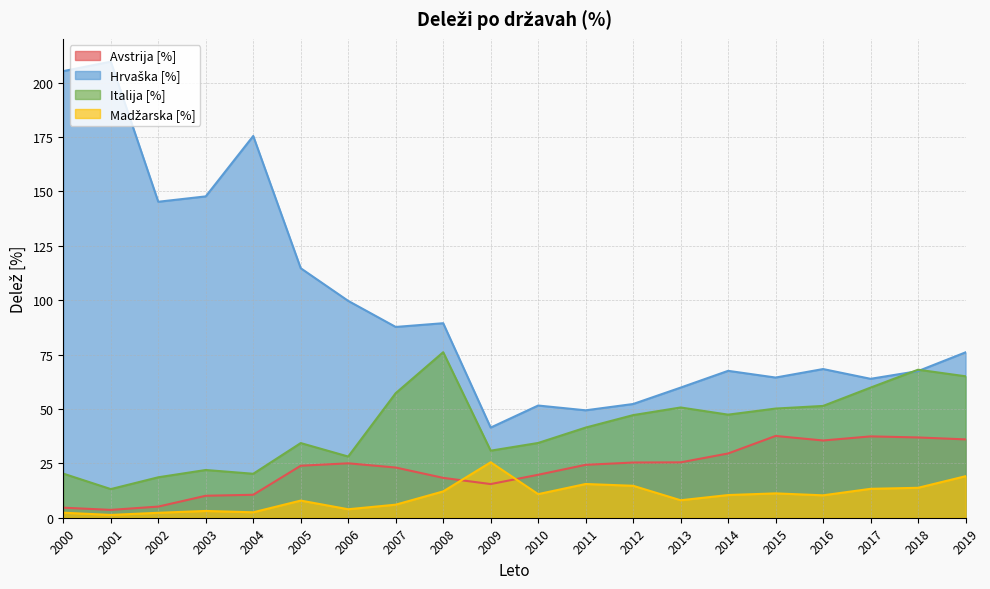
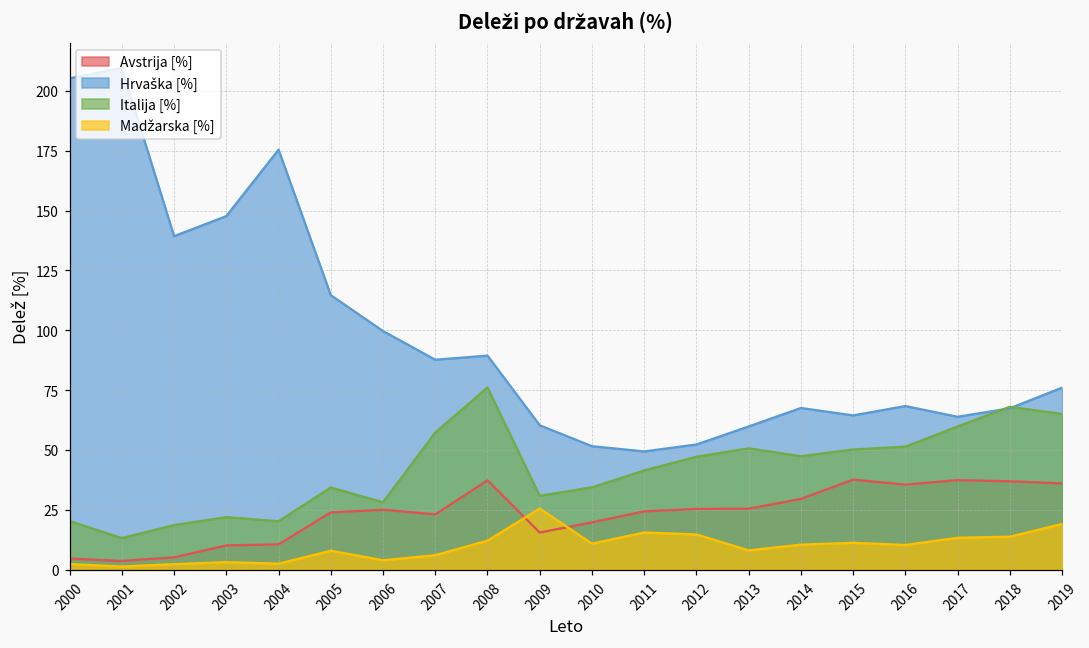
  {
    "Avstrija [%]": {
      "2000": 5,
      "2001": 4,
      "2002": 5,
      "2003": 10,
      "2004": 11,
      "2005": 24,
      "2006": 25,
      "2007": 23,
-     "2008": 18,
+     "2008": 37,
      "2009": 15,
      "2010": 20,
      "2011": 24,
      "2012": 25,
      "2013": 25,
      "2014": 30,
      "2015": 38,
      "2016": 35,
      "2017": 37,
      "2018": 37,
      "2019": 36
    },
    "Hrvaška [%]": {
      "2000": 205,
-     "2002": 145,
+     "2002": 139,
      "2003": 148,
      "2004": 175,
      "2005": 115,
      "2006": 100,
      "2007": 88,
      "2008": 89,
-     "2009": 41,
+     "2009": 60,
      "2010": 52,
      "2011": 49,
      "2012": 52,
      "2013": 60,
      "2014": 68,
      "2015": 64,
      "2016": 68,
      "2017": 64,
      "2019": 76
    },
    "Italija [%]": {
      "2000": 20,
      "2001": 13,
      "2002": 19,
      "2003": 22,
      "2004": 20,
      "2005": 34,
      "2006": 28,
      "2007": 57,
      "2008": 76,
      "2009": 31,
      "2010": 34,
      "2011": 41,
      "2012": 47,
      "2013": 51,
      "2014": 47,
      "2015": 50,
      "2016": 51,
      "2017": 60,
      "2019": 65
    },
    "Madžarska [%]": {
      "2000": 2,
      "2001": 1,
      "2002": 2,
      "2003": 3,
      "2004": 2,
      "2005": 8,
      "2006": 4,
      "2007": 6,
      "2008": 12,
      "2009": 25,
      "2010": 11,
      "2011": 16,
      "2012": 15,
      "2013": 8,
      "2014": 10,
      "2015": 11,
      "2016": 10,
      "2017": 13,
      "2018": 14,
      "2019": 19
    }
  }
